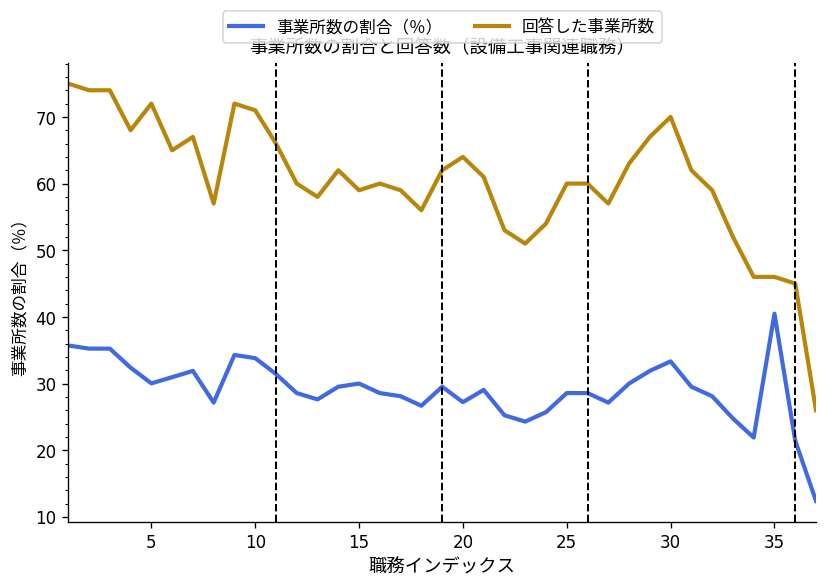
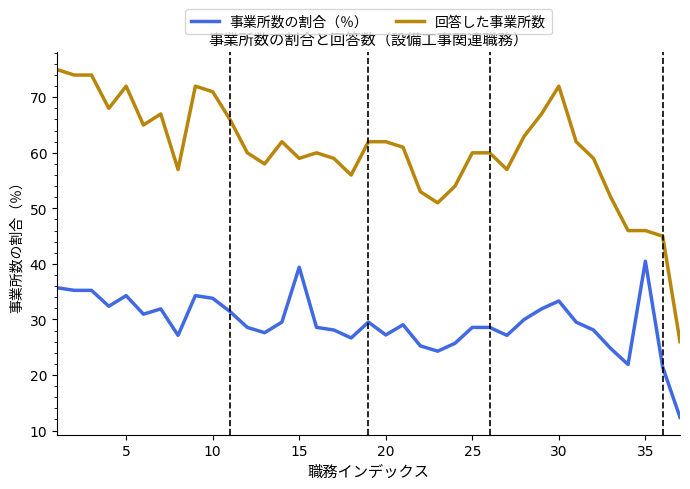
  {
    "事業所数の割合（％）": {
-     "5": 30,
+     "5": 34,
      "10": 34,
-     "15": 30,
+     "15": 39,
      "20": 27,
      "25": 29,
      "30": 33,
      "35": 40
    },
    "回答した事業所数": {
      "5": 72,
      "10": 71,
      "15": 59,
-     "20": 64,
+     "20": 62,
      "25": 60,
-     "30": 70,
+     "30": 72,
      "35": 46
    }
  }
